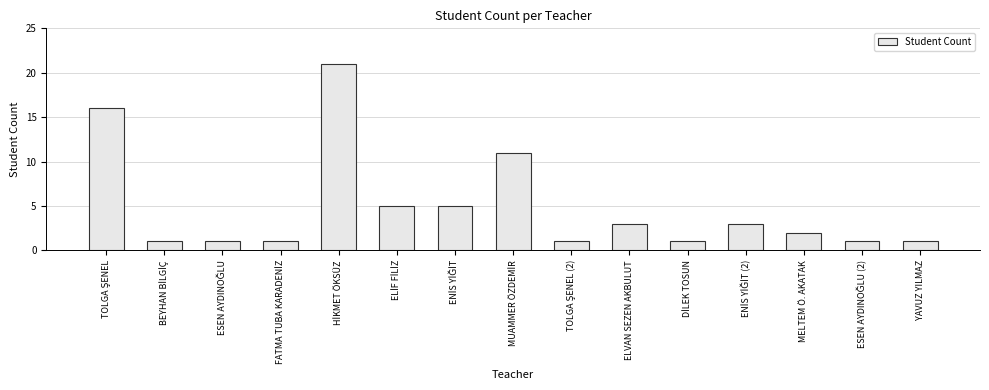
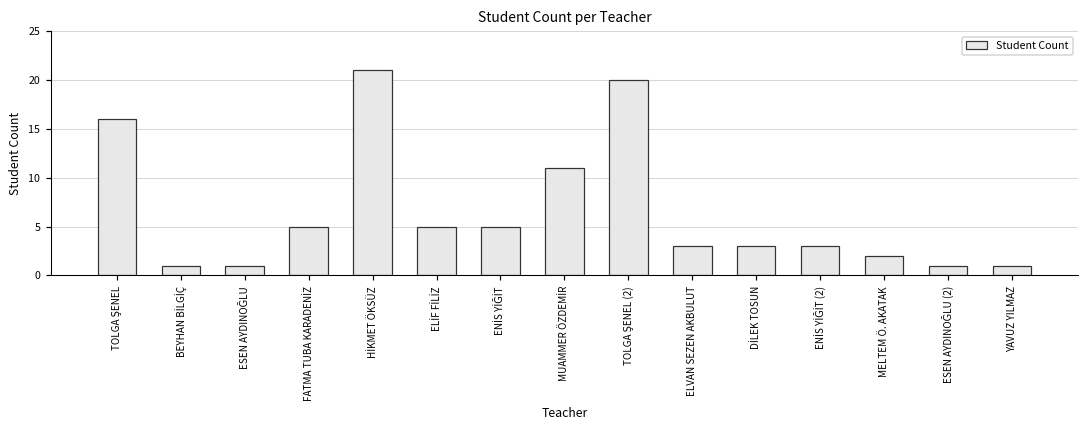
  {
    "TOLGA ŞENEL": 16,
    "BEYHAN BİLGİÇ": 1,
    "ESEN AYDINOĞLU": 1,
-   "FATMA TUBA KARADENİZ": 1,
+   "FATMA TUBA KARADENİZ": 5,
    "HİKMET ÖKSÜZ": 21,
    "ELİF FİLİZ": 5,
    "ENİS YİĞİT": 5,
    "MUAMMER ÖZDEMİR": 11,
-   "TOLGA ŞENEL (2)": 1,
+   "TOLGA ŞENEL (2)": 20,
    "ELVAN SEZEN AKBULUT": 3,
-   "DİLEK TOSUN": 1,
+   "DİLEK TOSUN": 3,
    "ENİS YİĞİT (2)": 3,
    "MELTEM Ö. AKATAK": 2,
    "ESEN AYDINOĞLU (2)": 1,
    "YAVUZ YILMAZ": 1
  }
